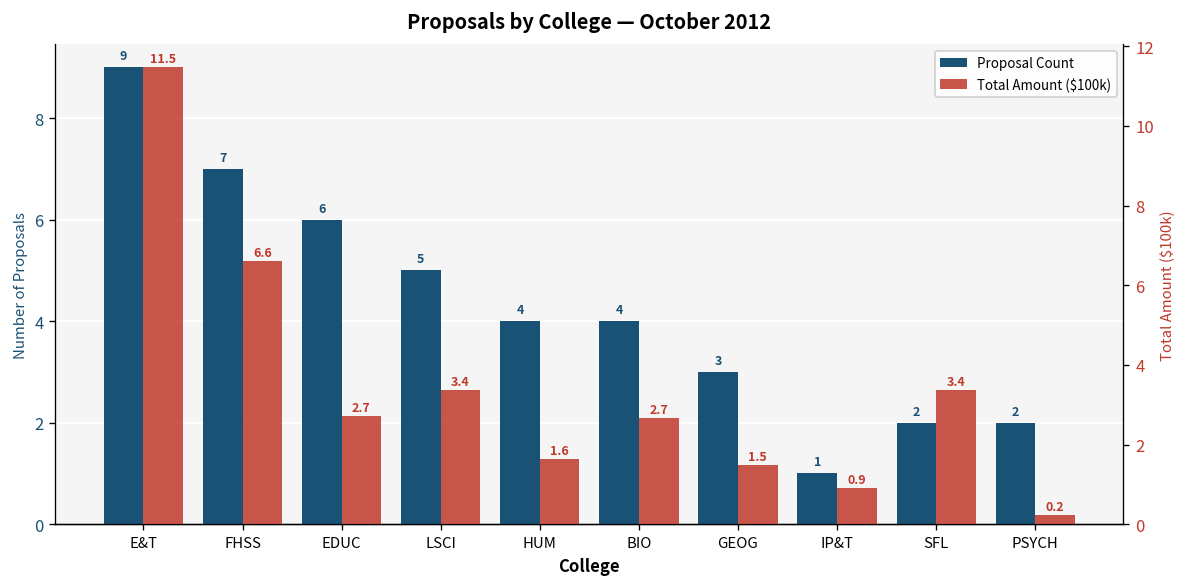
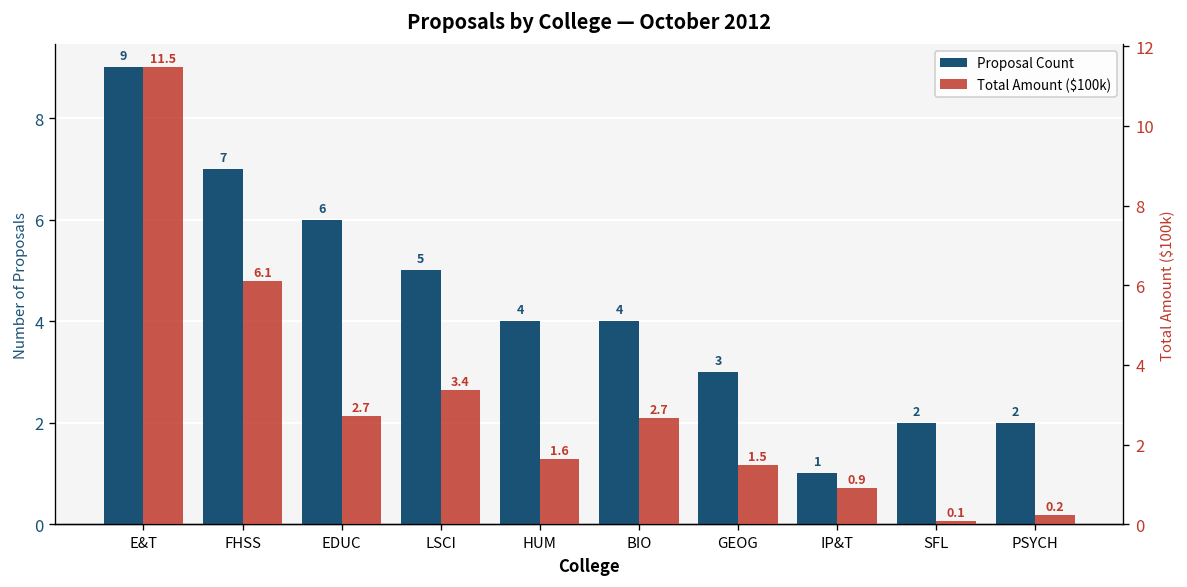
  {
    "Proposal Count": {
      "E&T": 9,
      "FHSS": 7,
      "EDUC": 6,
      "LSCI": 5,
      "HUM": 4,
      "BIO": 4,
      "GEOG": 3,
      "IP&T": 1,
      "SFL": 2,
      "PSYCH": 2
    },
    "Total Amount ($100k)": {
      "E&T": 11.5,
-     "FHSS": 6.6,
+     "FHSS": 6.1,
      "EDUC": 2.7,
      "LSCI": 3.4,
      "HUM": 1.6,
      "BIO": 2.7,
      "GEOG": 1.5,
      "IP&T": 0.9,
-     "SFL": 3.4,
+     "SFL": 0.1,
      "PSYCH": 0.2
    }
  }
